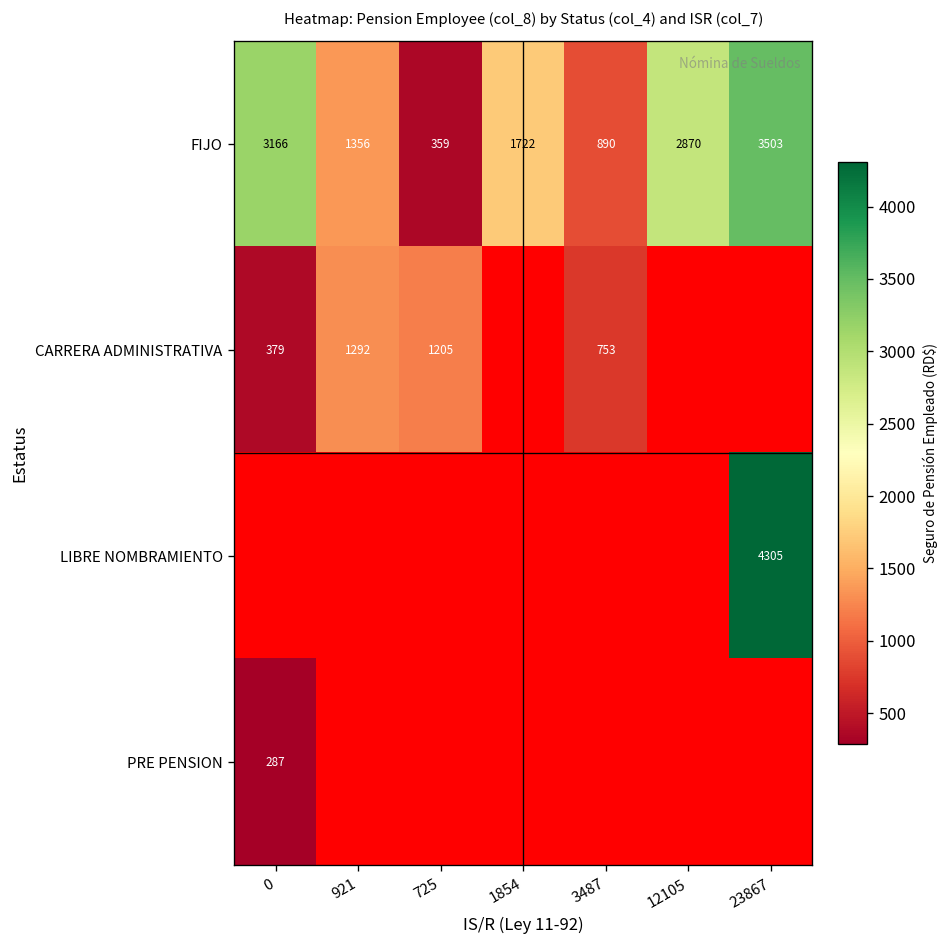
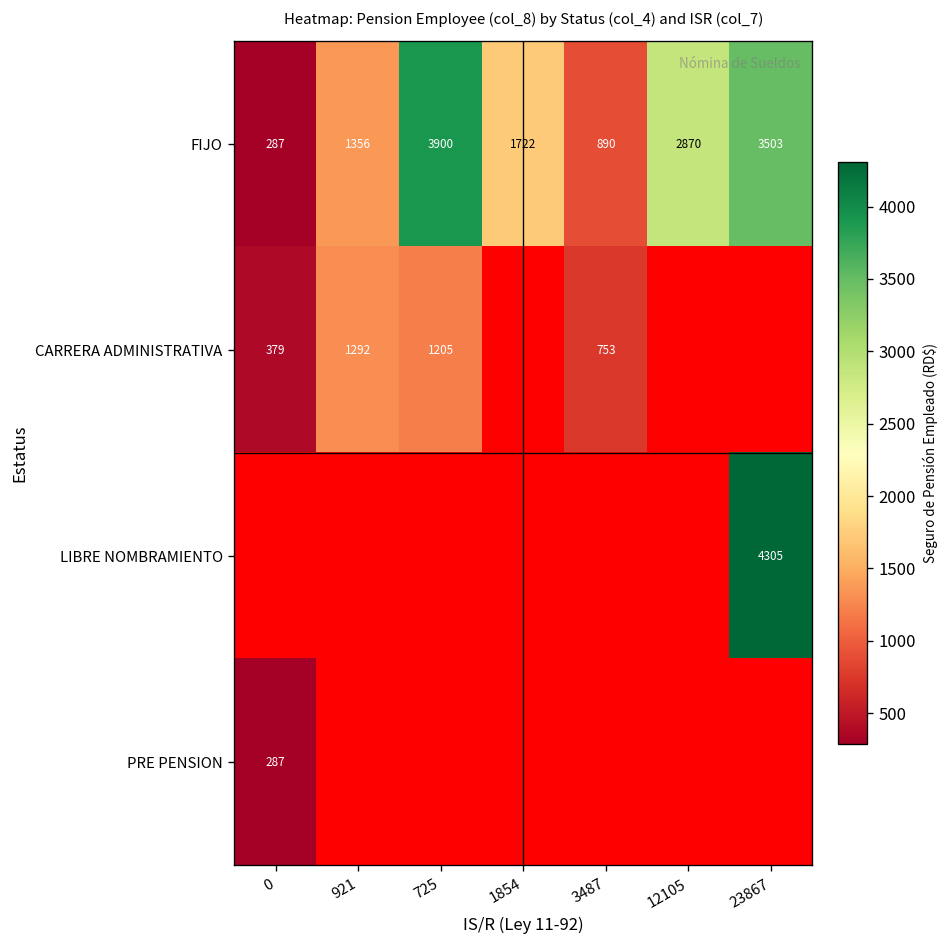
  {
    "FIJO": {
-     "0": 3166,
+     "0": 287,
      "921": 1356,
-     "725": 359,
+     "725": 3900,
      "1854": 1722,
      "3487": 890,
      "12105": 2870
    },
    "CARRERA ADMINISTRATIVA": {
      "0": 379,
      "921": 1292,
      "725": 1205,
      "3487": 753
    },
    "LIBRE NOMBRAMIENTO": {
      "23867": 4305
    },
    "PRE PENSION": {
      "0": 287
    }
  }
